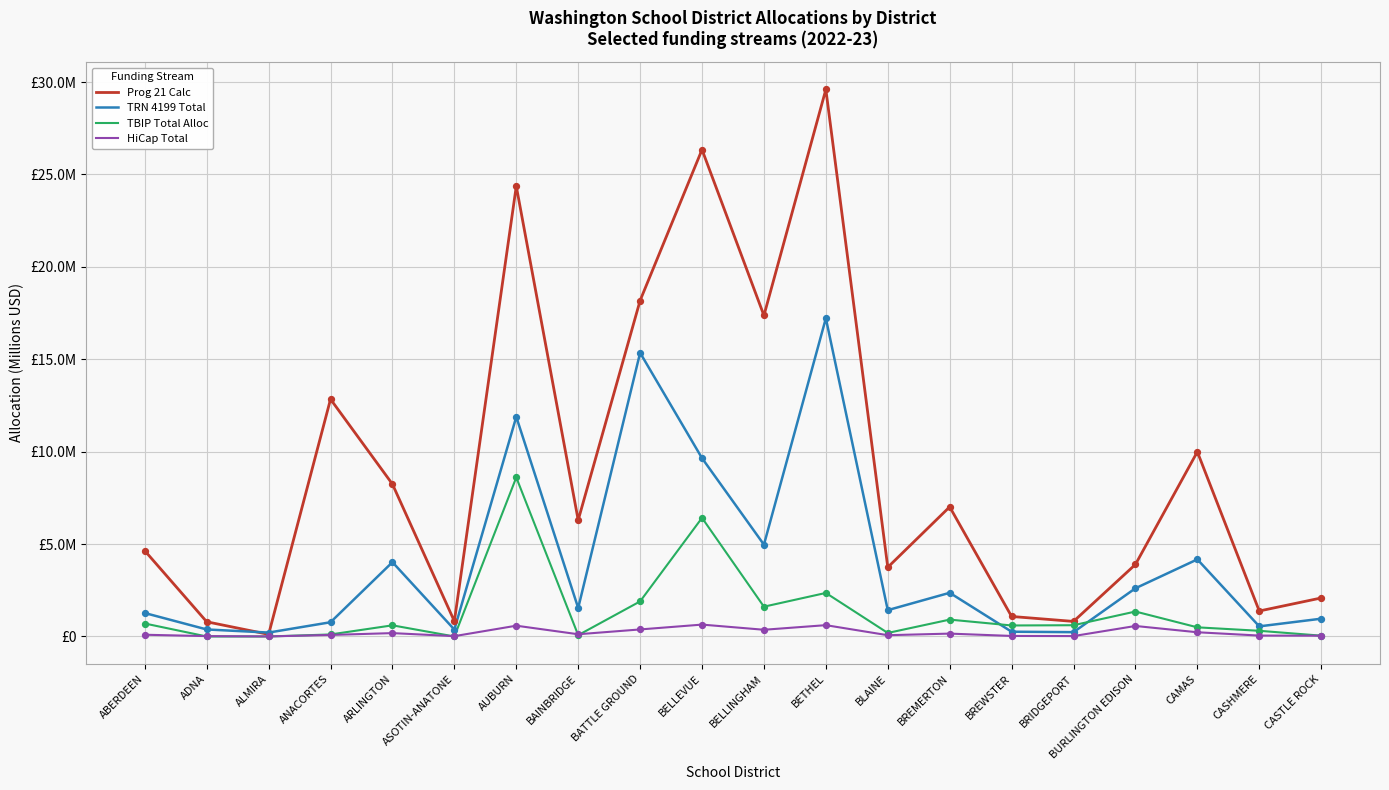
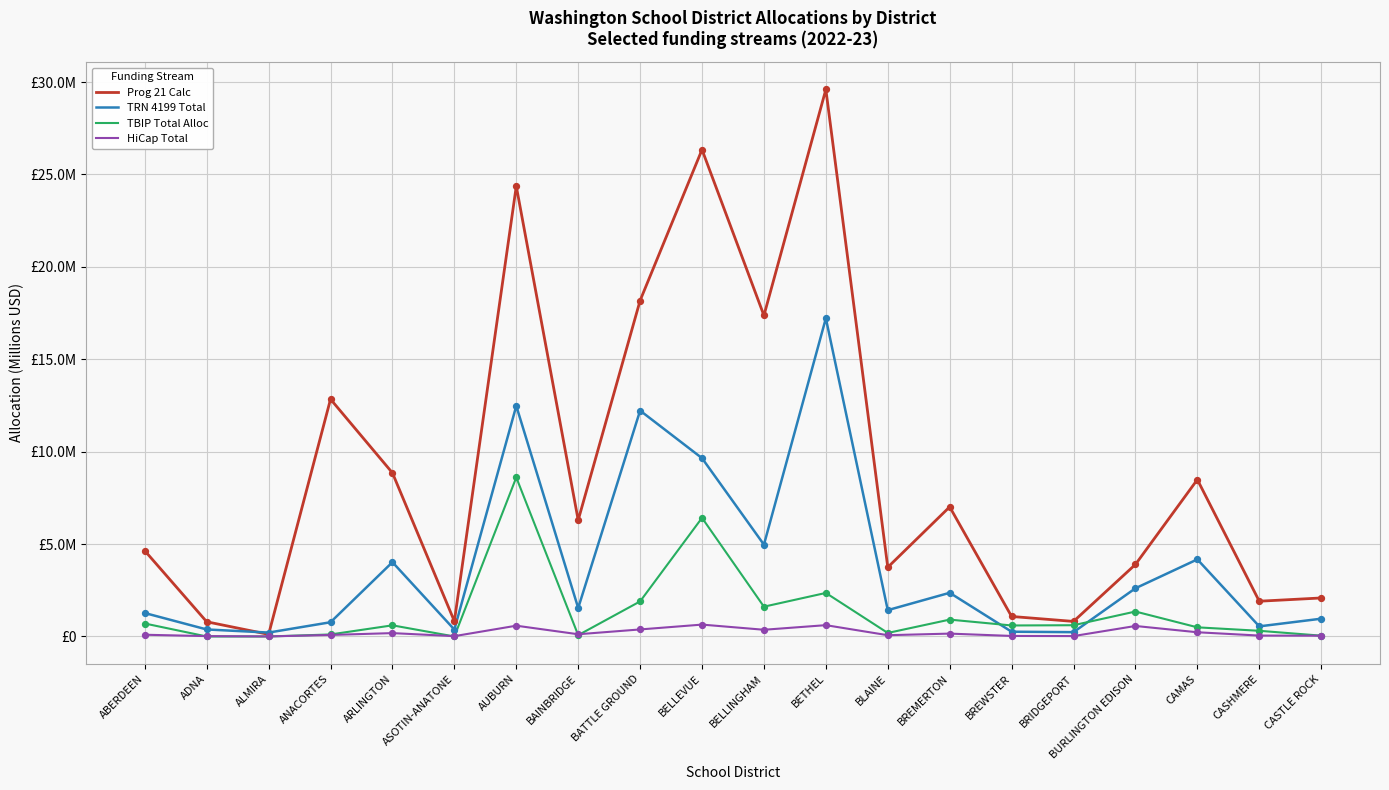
  {
    "Prog 21 Calc": {
      "ABERDEEN": "£4600000",
      "ADNA": "£800000",
      "ANACORTES": "£12800000",
-     "ARLINGTON": "£8200000",
+     "ARLINGTON": "£8900000",
      "ASOTIN-ANATONE": "£800000",
      "AUBURN": "£24400000",
      "BAINBRIDGE": "£6300000",
      "BATTLE GROUND": "£18200000",
      "BELLEVUE": "£26300000",
      "BELLINGHAM": "£17400000",
      "BETHEL": "£29600000",
      "BLAINE": "£3700000",
      "BREMERTON": "£7000000",
      "BREWSTER": "£1100000",
      "BRIDGEPORT": "£800000",
      "BURLINGTON EDISON": "£3900000",
-     "CAMAS": "£10000000",
-     "CASHMERE": "£1400000",
+     "CAMAS": "£8500000",
+     "CASHMERE": "£1900000",
      "CASTLE ROCK": "£2100000"
    },
    "TRN 4199 Total": {
      "ABERDEEN": "£1300000",
      "ADNA": "£400000",
      "ANACORTES": "£800000",
      "ARLINGTON": "£4000000",
      "ASOTIN-ANATONE": "£400000",
-     "AUBURN": "£11900000",
+     "AUBURN": "£12500000",
      "BAINBRIDGE": "£1500000",
-     "BATTLE GROUND": "£15300000",
+     "BATTLE GROUND": "£12200000",
      "BELLEVUE": "£9600000",
      "BELLINGHAM": "£5000000",
      "BETHEL": "£17200000",
      "BLAINE": "£1400000",
      "BREMERTON": "£2400000",
      "BREWSTER": "£300000",
      "BRIDGEPORT": "£200000",
      "BURLINGTON EDISON": "£2600000",
      "CAMAS": "£4200000",
      "CASHMERE": "£500000",
      "CASTLE ROCK": "£1000000"
    },
    "TBIP Total Alloc": {
      "ABERDEEN": "£700000",
      "ARLINGTON": "£600000",
      "AUBURN": "£8600000",
      "BATTLE GROUND": "£1900000",
      "BELLEVUE": "£6400000",
      "BELLINGHAM": "£1600000",
      "BETHEL": "£2400000",
      "BREMERTON": "£900000",
      "BREWSTER": "£600000",
      "BRIDGEPORT": "£600000",
      "BURLINGTON EDISON": "£1400000",
      "CAMAS": "£500000",
      "CASHMERE": "£300000"
    },
    "HiCap Total": {
      "ABERDEEN": "£100000",
      "ARLINGTON": "£200000",
      "AUBURN": "£600000",
      "BATTLE GROUND": "£400000",
      "BELLEVUE": "£600000",
      "BELLINGHAM": "£400000",
      "BETHEL": "£600000",
      "BREMERTON": "£200000",
      "BREWSTER": "£0",
      "BRIDGEPORT": "£0",
      "BURLINGTON EDISON": "£600000",
      "CAMAS": "£200000",
      "CASHMERE": "£0"
    }
  }
